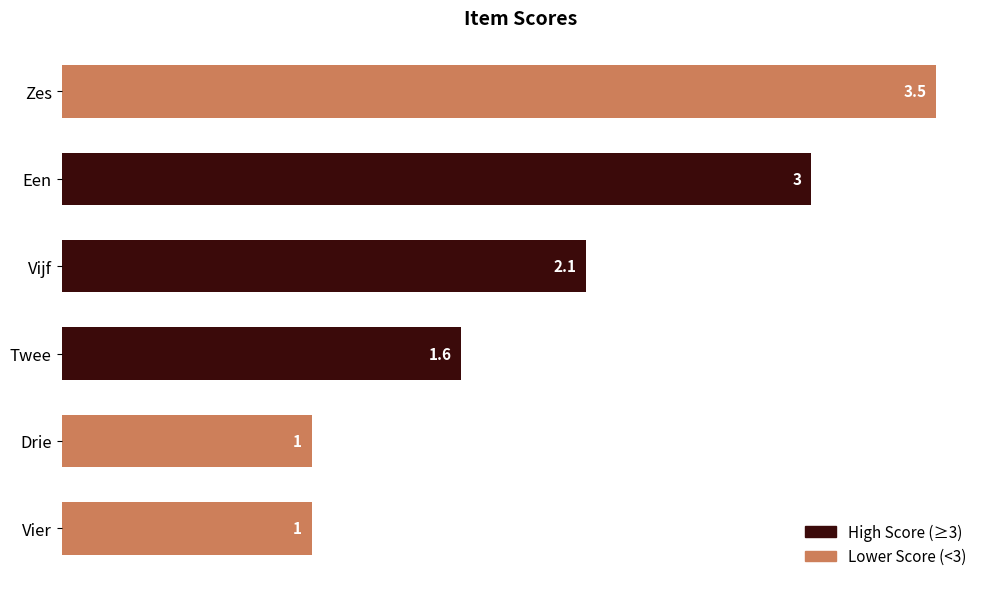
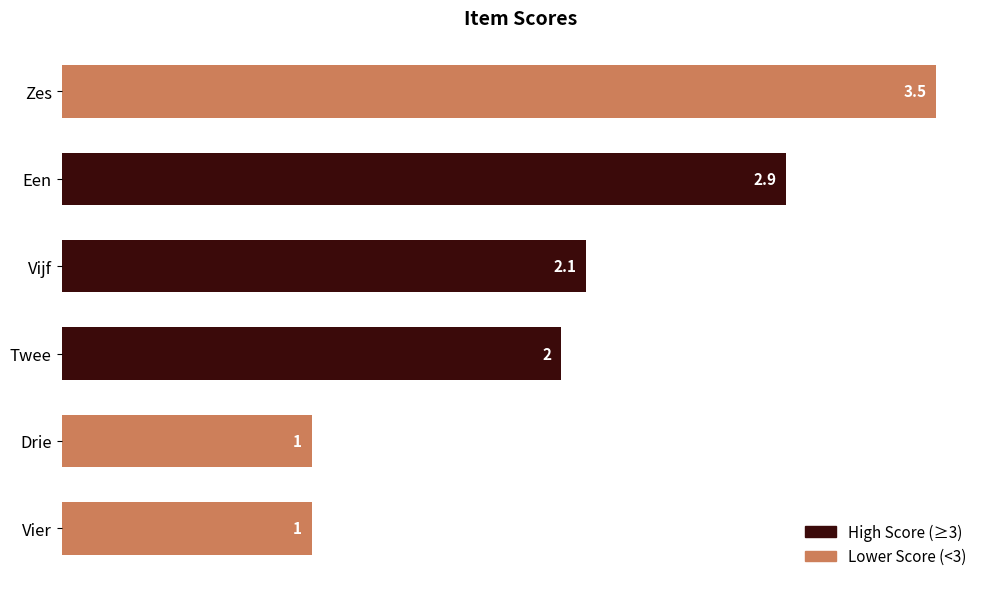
  {
    "Zes": 3.5,
-   "Een": 3,
+   "Een": 2.9,
    "Vijf": 2.1,
-   "Twee": 1.6,
+   "Twee": 2,
    "Drie": 1,
    "Vier": 1
  }
